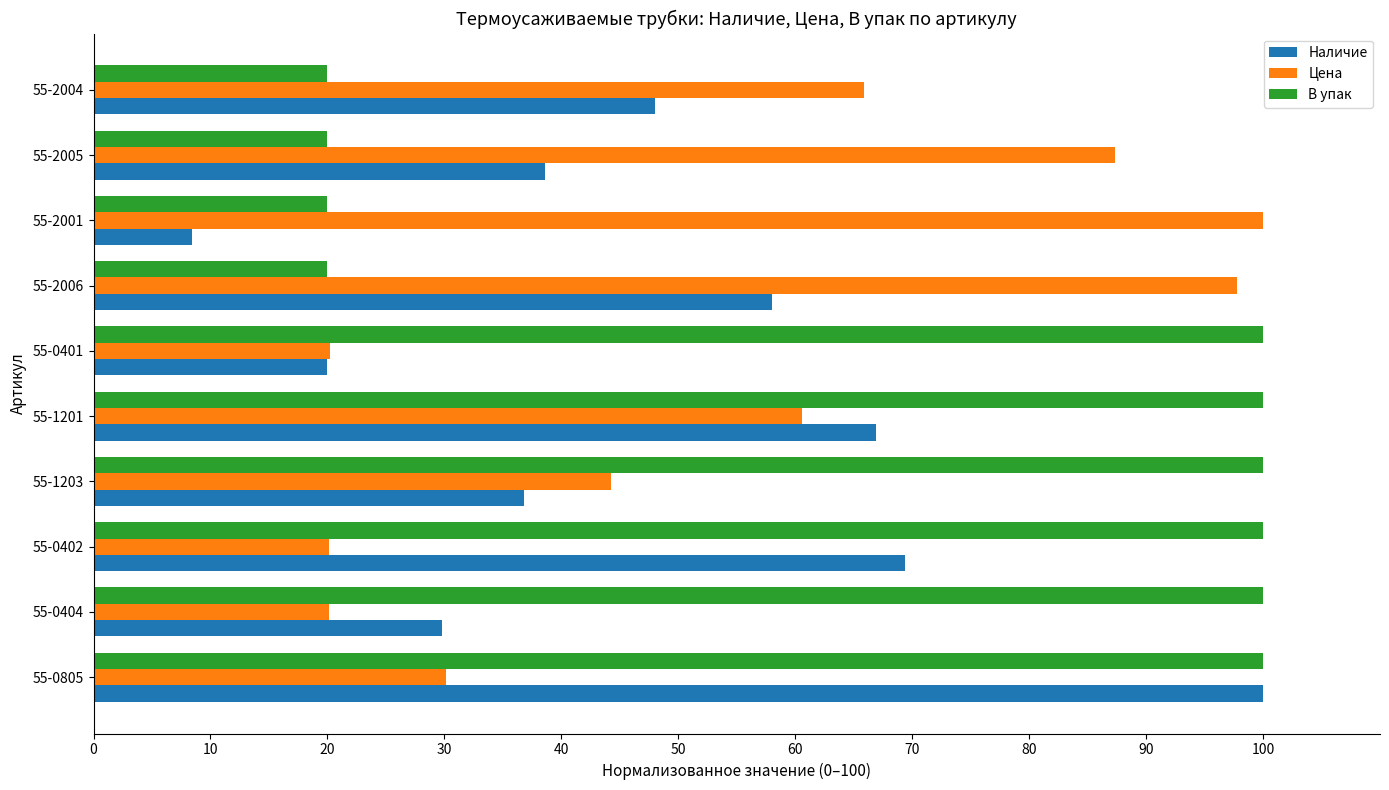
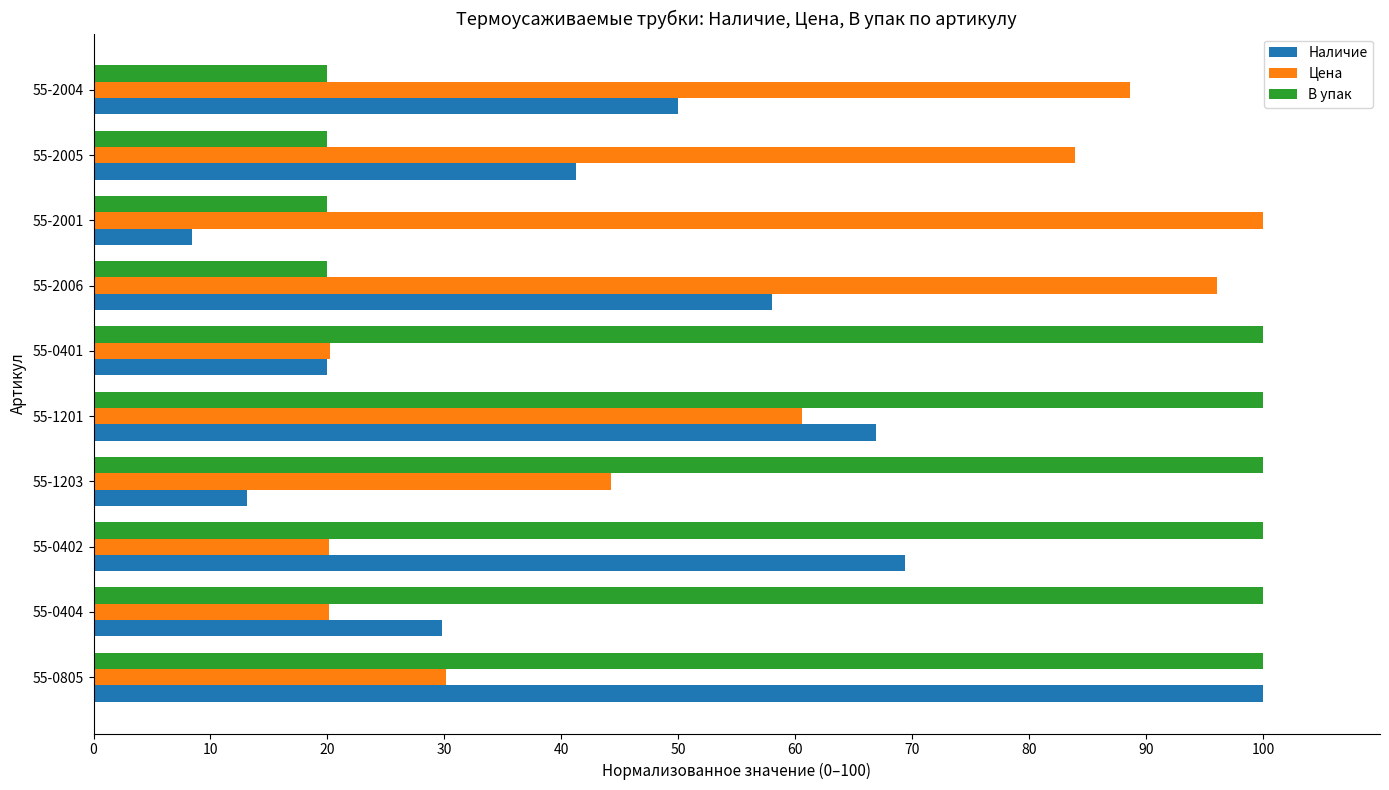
  {
    "Наличие": {
-     "55-2004": 48.0,
-     "55-2005": 38.6,
+     "55-2004": 49.9,
+     "55-2005": 41.3,
      "55-2001": 8.4,
      "55-2006": 58.0,
      "55-0401": 20.0,
      "55-1201": 66.9,
-     "55-1203": 36.8,
+     "55-1203": 13.1,
      "55-0402": 69.3,
      "55-0404": 29.8,
      "55-0805": 100.0
    },
    "Цена": {
-     "55-2004": 65.9,
-     "55-2005": 87.4,
+     "55-2004": 88.6,
+     "55-2005": 83.9,
      "55-2001": 100.0,
-     "55-2006": 97.8,
+     "55-2006": 96.0,
      "55-0401": 20.2,
      "55-1201": 60.6,
      "55-1203": 44.2,
      "55-0402": 20.2,
      "55-0404": 20.2,
      "55-0805": 30.2
    },
    "В упак": {
      "55-2004": 20.0,
      "55-2005": 20.0,
      "55-2001": 20.0,
      "55-2006": 20.0,
      "55-0401": 100.0,
      "55-1201": 100.0,
      "55-1203": 100.0,
      "55-0402": 100.0,
      "55-0404": 100.0,
      "55-0805": 100.0
    }
  }
